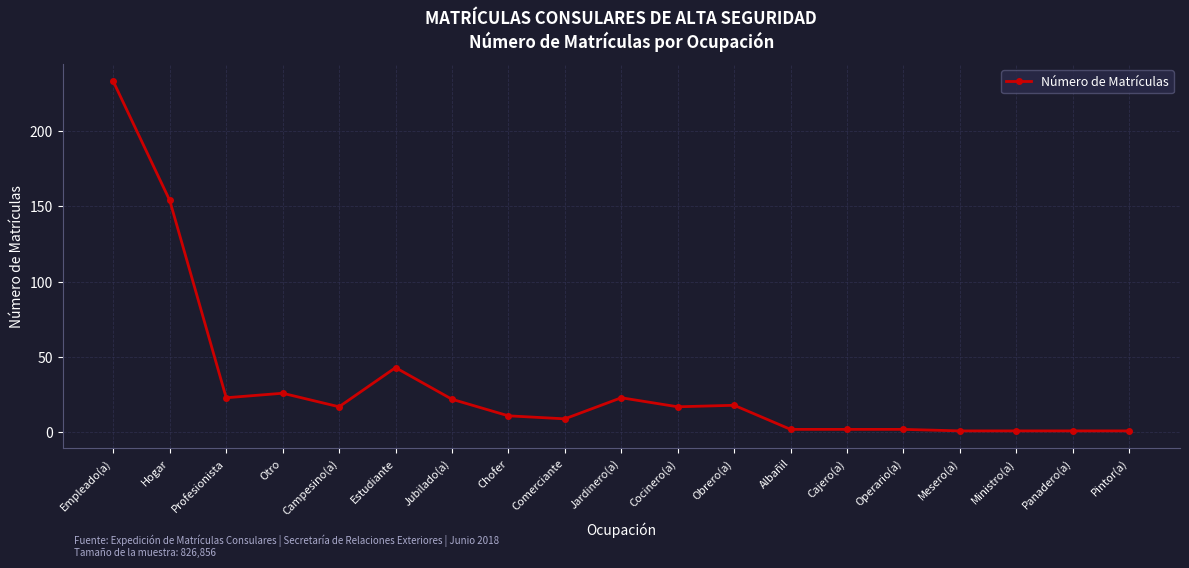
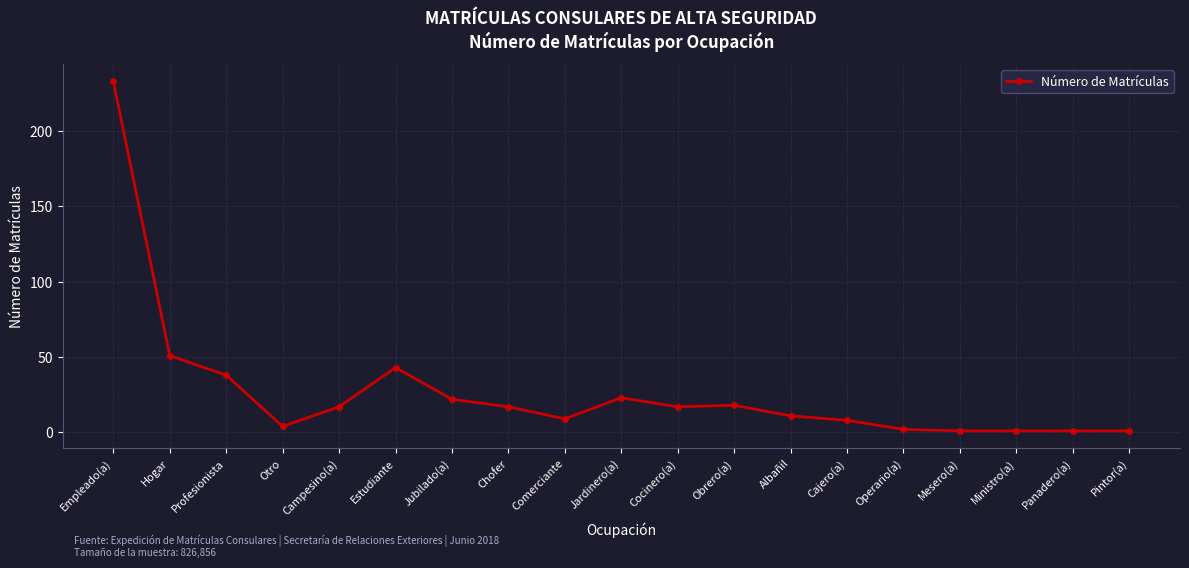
  {
    "Empleado(a)": 233,
-   "Hogar": 154,
-   "Profesionista": 23,
-   "Otro": 26,
+   "Hogar": 51,
+   "Profesionista": 38,
+   "Otro": 4,
    "Campesino(a)": 17,
    "Estudiante": 43,
    "Jubilado(a)": 22,
-   "Chofer": 11,
+   "Chofer": 17,
    "Comerciante": 9,
    "Jardinero(a)": 23,
    "Cocinero(a)": 17,
    "Obrero(a)": 18,
-   "Albañil": 2,
-   "Cajero(a)": 2,
+   "Albañil": 11,
+   "Cajero(a)": 8,
    "Operario(a)": 2,
    "Mesero(a)": 1,
    "Ministro(a)": 1,
    "Panadero(a)": 1,
    "Pintor(a)": 1
  }
